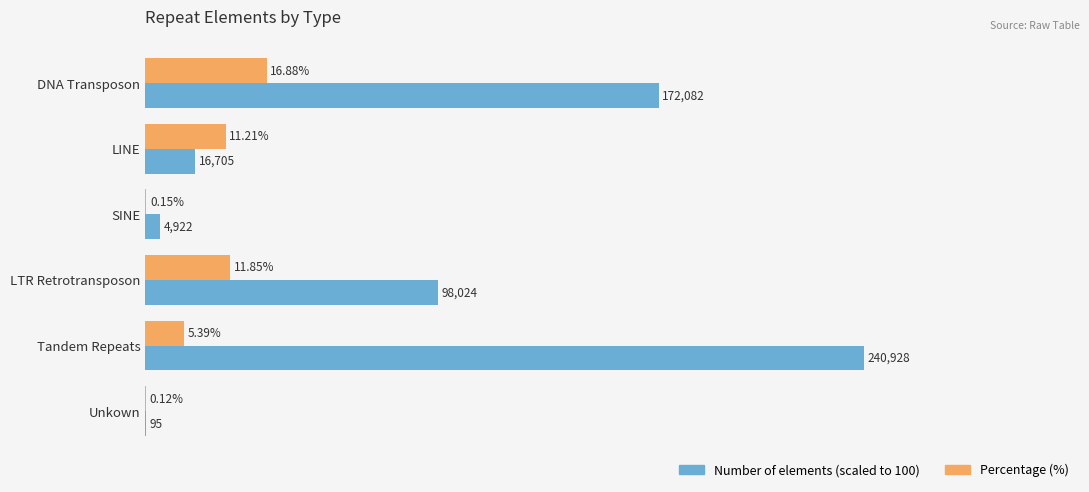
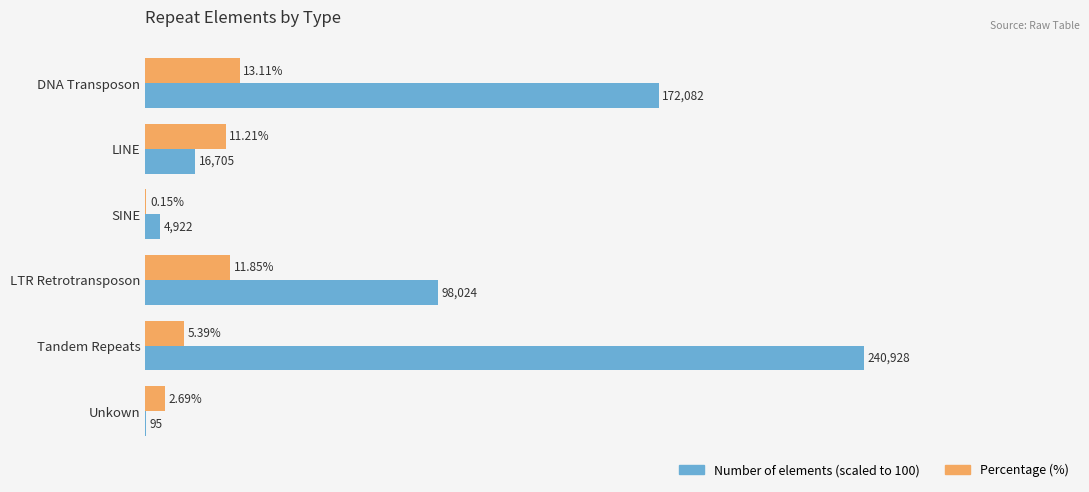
  {
    "Percentage (%)": {
-     "DNA Transposon": "16.88%",
+     "DNA Transposon": "13.11%",
      "LINE": "11.21%",
      "SINE": "0.15%",
      "LTR Retrotransposon": "11.85%",
      "Tandem Repeats": "5.39%",
-     "Unkown": "0.12%"
+     "Unkown": "2.69%"
    }
  }
